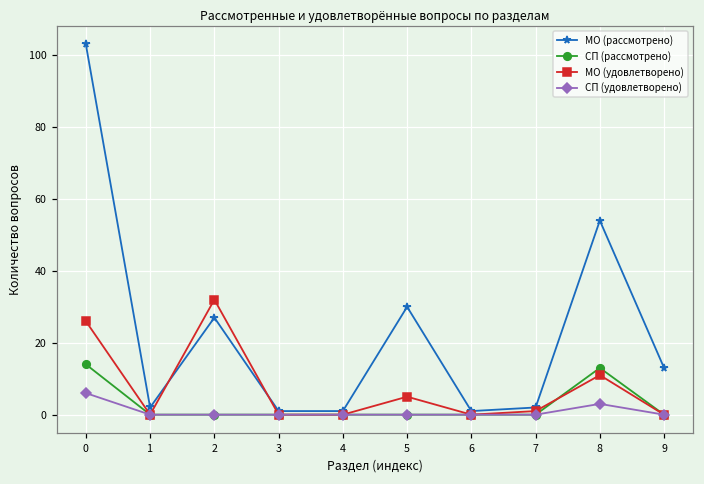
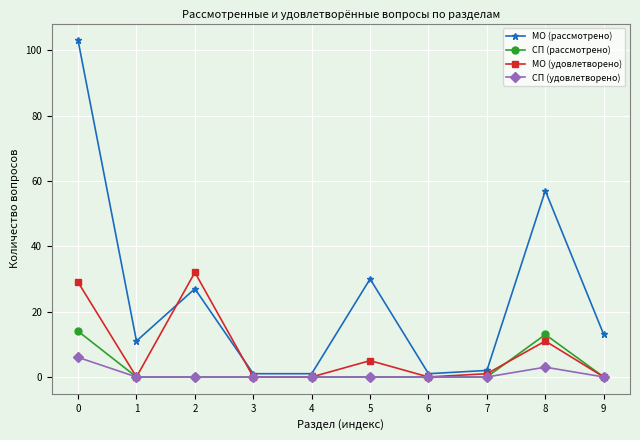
  {
    "МО (рассмотрено)": {
      "0": 103,
-     "1": 2,
+     "1": 11,
      "2": 27,
      "3": 1,
      "4": 1,
      "5": 30,
      "6": 1,
      "7": 2,
-     "8": 54,
+     "8": 57,
      "9": 13
    },
    "СП (рассмотрено)": {
      "0": 14,
      "8": 13
    },
    "МО (удовлетворено)": {
-     "0": 26,
+     "0": 29,
      "2": 32,
      "5": 5,
      "7": 1,
      "8": 11
    },
    "СП (удовлетворено)": {
      "0": 6,
      "8": 3
    }
  }
